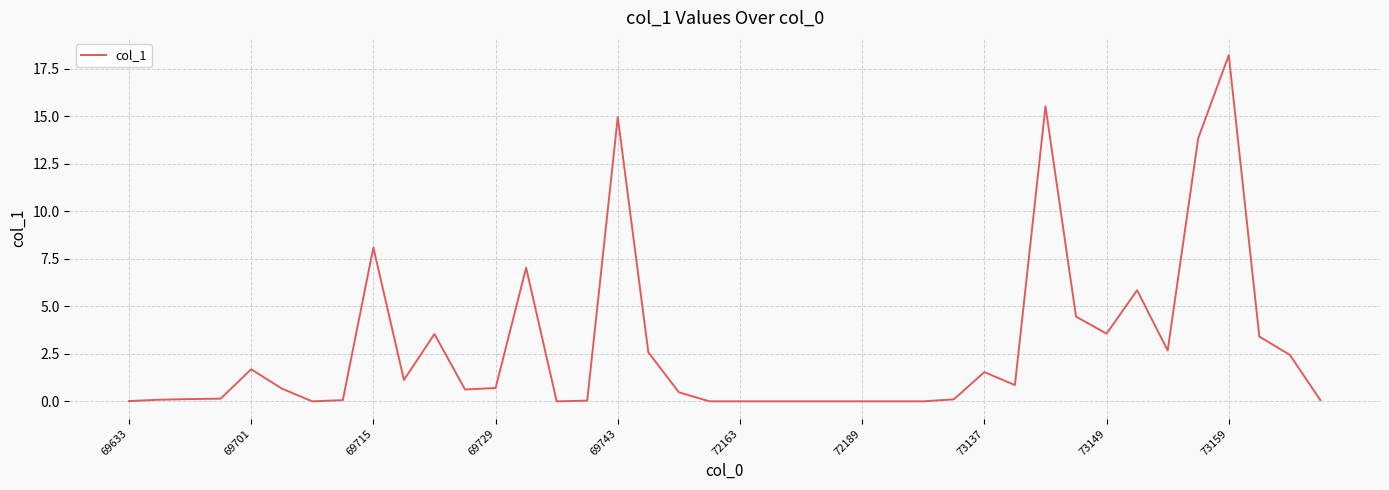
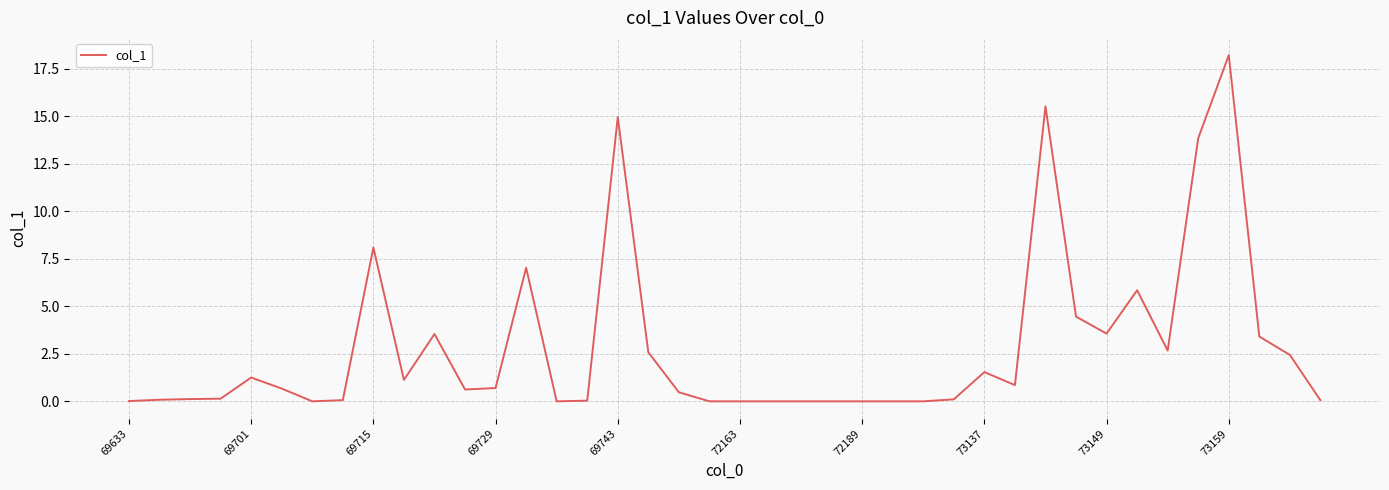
  {
    "69633": 0.0,
-   "69701": 1.7,
+   "69701": 1.3,
    "69715": 8.1,
    "69729": 0.7,
    "69743": 15.0,
    "72163": 0.0,
    "72189": 0.0,
    "73137": 1.5,
    "73149": 3.6,
    "73159": 18.2
  }
